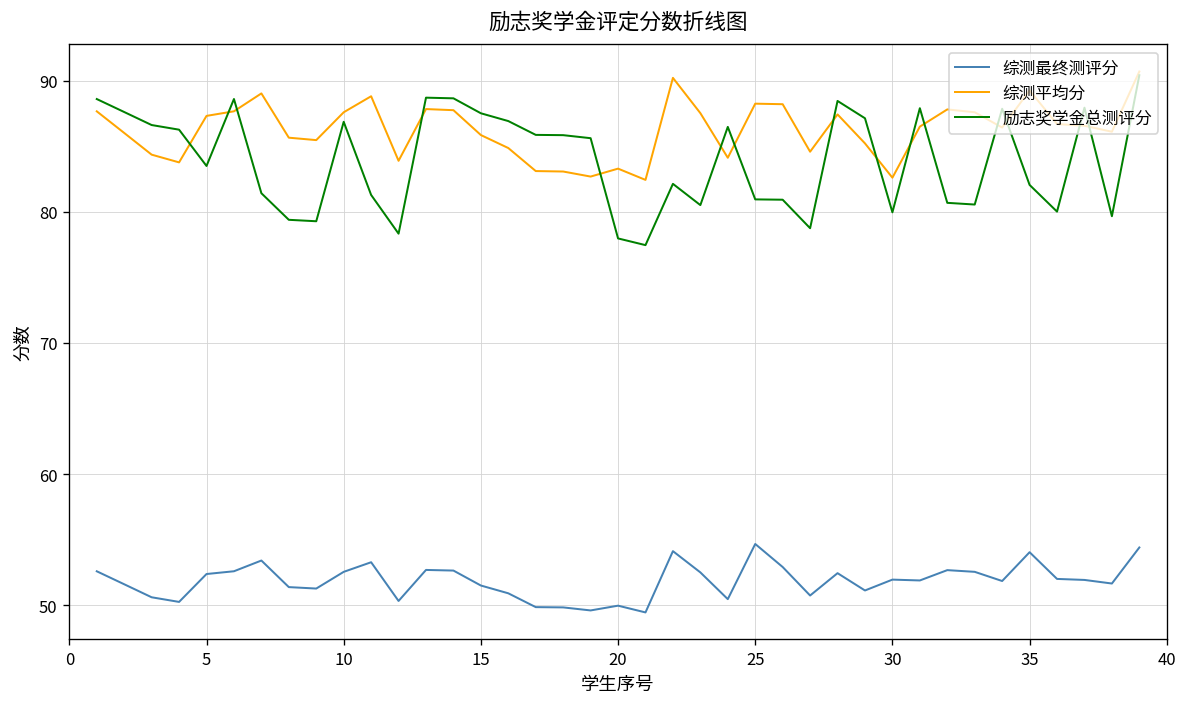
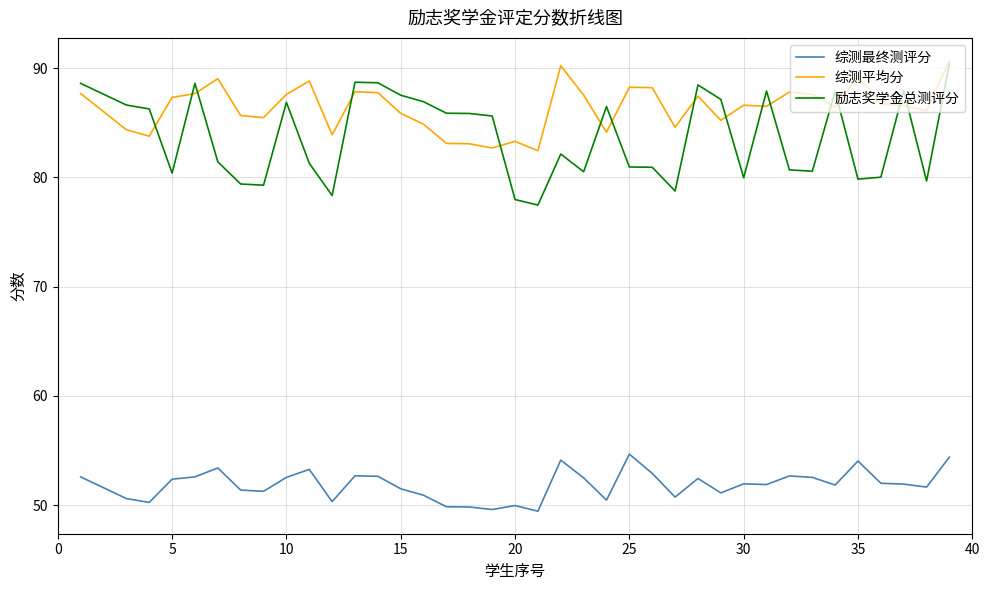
  {
    "综测最终测评分": {
      "5": 52.4,
      "10": 52.6,
      "15": 51.5,
      "20": 50.0,
      "25": 54.7,
      "30": 52.0,
      "35": 54.0
    },
    "综测平均分": {
      "5": 87.3,
      "10": 87.6,
      "15": 85.9,
      "20": 83.3,
      "25": 88.2,
-     "30": 82.6
+     "30": 86.6
    },
    "励志奖学金总测评分": {
-     "5": 83.5,
+     "5": 80.4,
      "10": 86.9,
      "15": 87.5,
      "20": 78.0,
      "25": 80.9,
      "30": 80.0,
-     "35": 82.0
+     "35": 79.8
    }
  }
